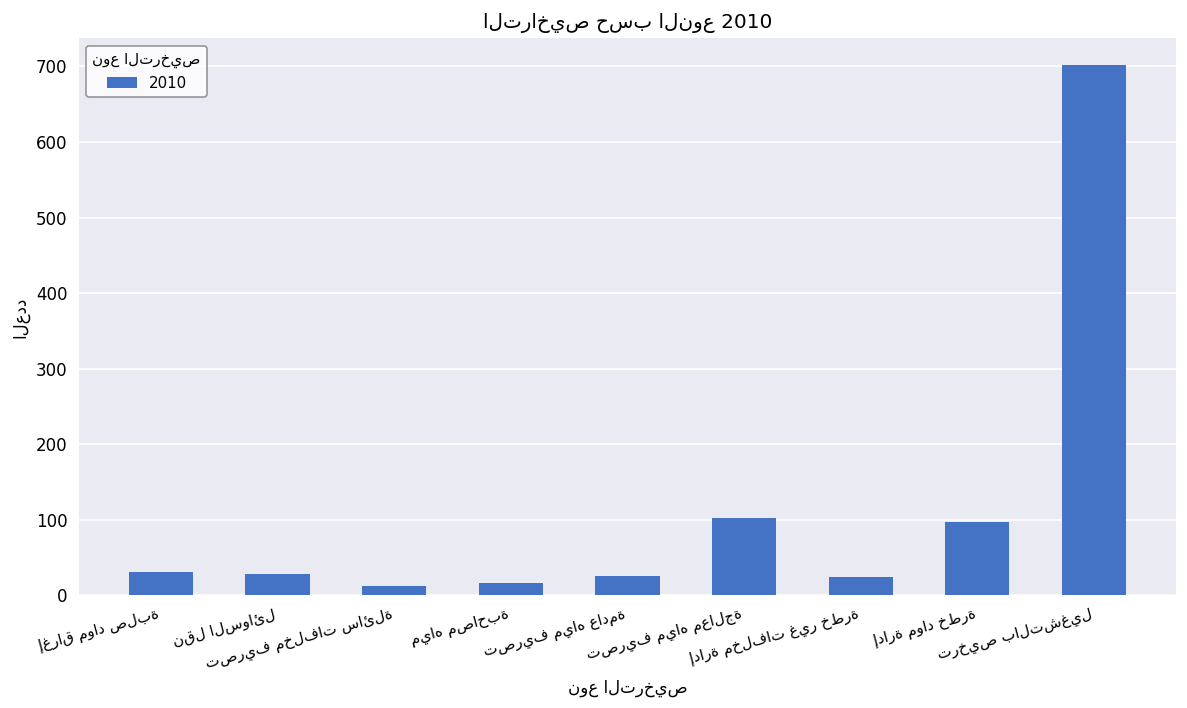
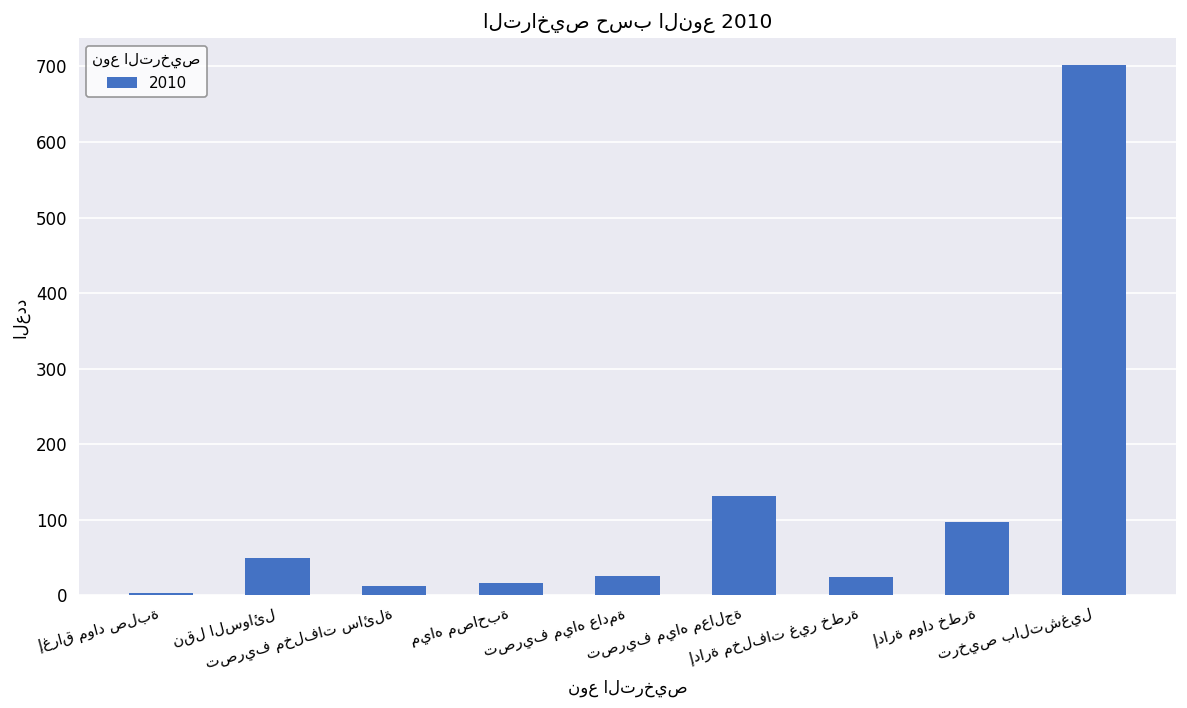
  {
-   "إغراق مواد صلبة": 30,
-   "نقل السوائل": 30,
+   "إغراق مواد صلبة": 0,
+   "نقل السوائل": 50,
    "تصريف مخلفات سائلة": 10,
    "مياه مصاحبة": 20,
    "تصريف مياه عادمة": 30,
-   "تصريف مياه معالجة": 100,
+   "تصريف مياه معالجة": 130,
    "إدارة مخلفات غير خطرة": 20,
    "إدارة مواد خطرة": 100,
    "ترخيص بالتشغيل": 700
  }
